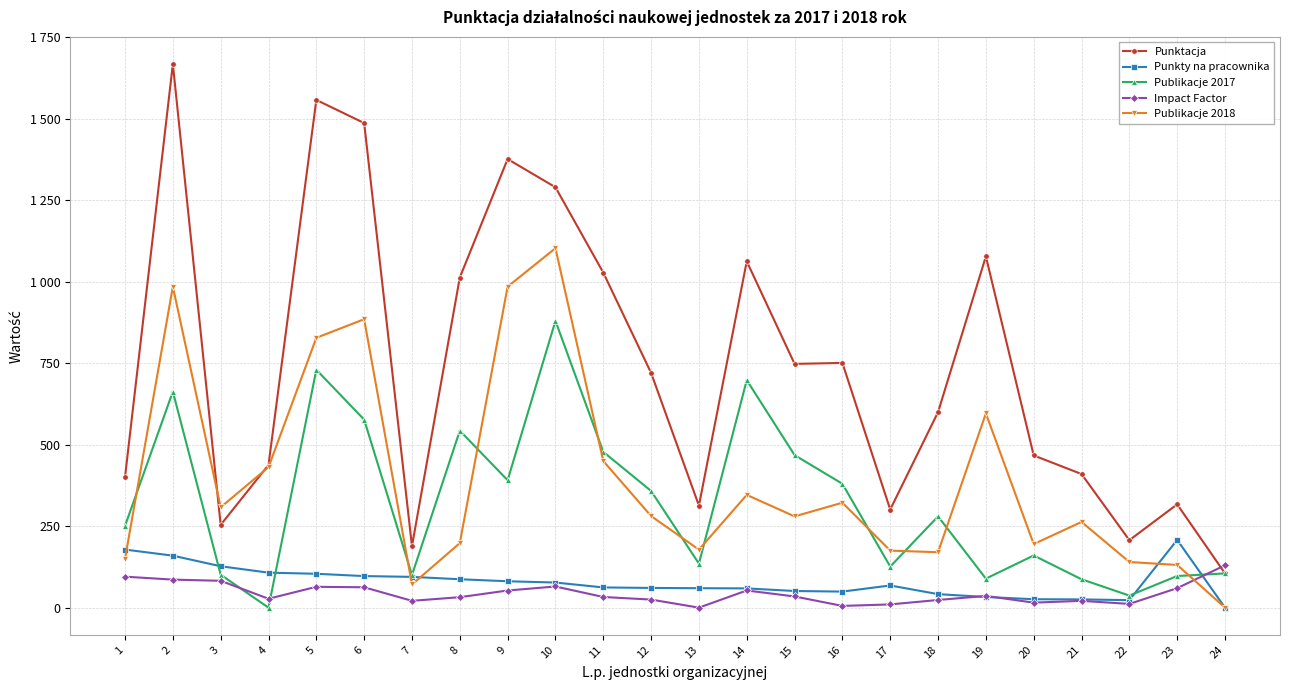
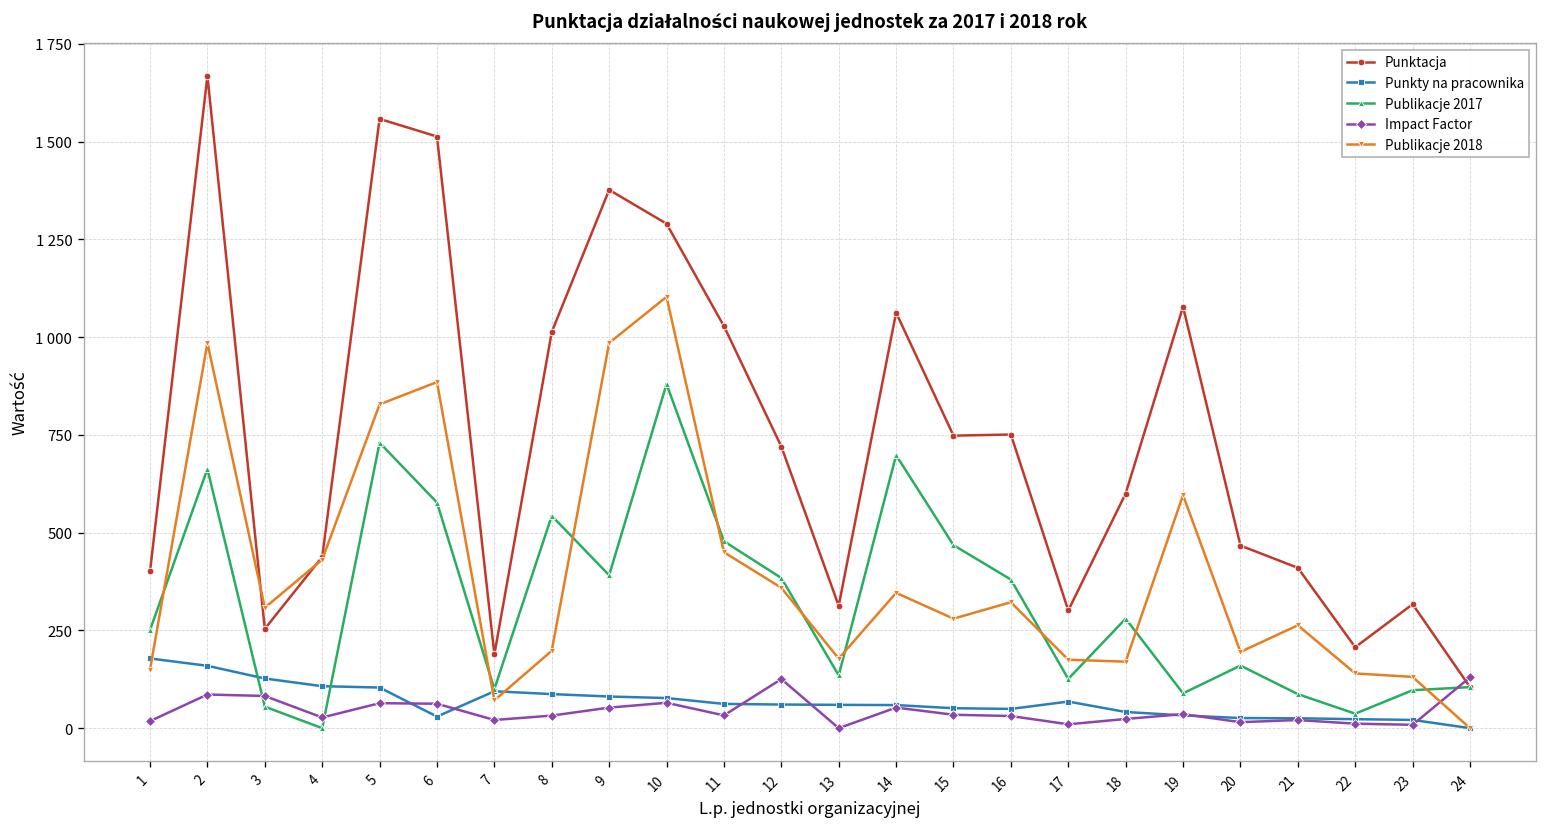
  {
    "Punktacja": {
      "1": 400,
      "2": 1670,
      "3": 250,
      "5": 1560,
-     "6": 1490,
+     "6": 1510,
      "7": 190,
      "8": 1010,
      "9": 1380,
      "10": 1290,
      "11": 1030,
      "12": 720,
      "13": 310,
      "14": 1060,
      "15": 750,
      "16": 750,
      "17": 300,
      "18": 600,
      "19": 1080,
      "20": 470,
      "21": 410,
      "22": 210,
      "23": 320
    },
    "Punkty na pracownika": {
      "1": 180,
      "2": 160,
      "3": 130,
      "4": 110,
      "5": 100,
-     "6": 100,
+     "6": 30,
      "8": 90,
      "9": 80,
      "10": 80,
      "11": 60,
      "12": 60,
      "13": 60,
      "15": 50,
      "16": 50,
      "17": 70,
      "18": 40,
      "20": 30,
      "22": 20,
-     "23": 210
+     "23": 20
    },
    "Publikacje 2017": {
      "1": 250,
      "2": 660,
-     "3": 100,
+     "3": 60,
      "4": 0,
      "5": 730,
      "6": 580,
      "8": 540,
      "9": 390,
      "10": 880,
      "11": 480,
-     "12": 360,
+     "12": 380,
      "13": 140,
      "14": 700,
      "15": 470,
      "16": 380,
      "17": 130,
      "18": 280,
      "19": 90,
      "20": 160,
      "21": 90,
      "22": 40,
      "23": 100
    },
    "Impact Factor": {
-     "1": 90,
+     "1": 20,
      "2": 90,
      "3": 80,
      "4": 30,
      "5": 60,
      "6": 60,
      "7": 20,
      "8": 30,
      "9": 50,
      "10": 60,
      "11": 30,
-     "12": 20,
+     "12": 130,
      "13": 0,
      "15": 30,
-     "16": 10,
+     "16": 30,
      "17": 10,
      "18": 20,
      "20": 20,
      "22": 10,
-     "23": 60,
+     "23": 10,
      "24": 130
    },
    "Publikacje 2018": {
      "1": 150,
      "2": 990,
      "3": 310,
      "5": 830,
      "6": 890,
      "7": 70,
      "8": 200,
      "9": 990,
      "10": 1100,
      "11": 450,
-     "12": 280,
+     "12": 360,
      "13": 180,
      "14": 350,
      "15": 280,
      "16": 320,
      "17": 180,
      "18": 170,
      "19": 600,
      "20": 200,
      "21": 260,
      "22": 140,
      "23": 130
    }
  }
